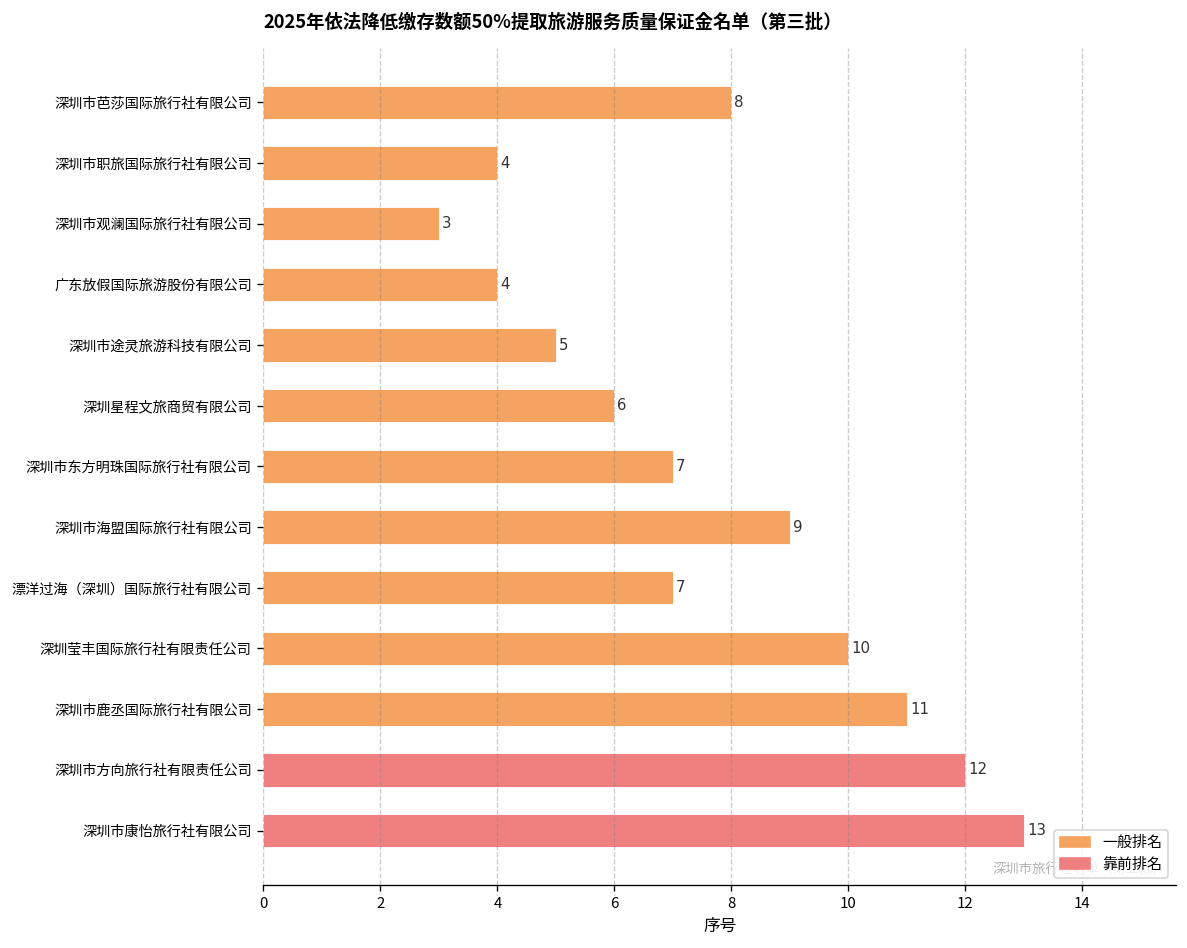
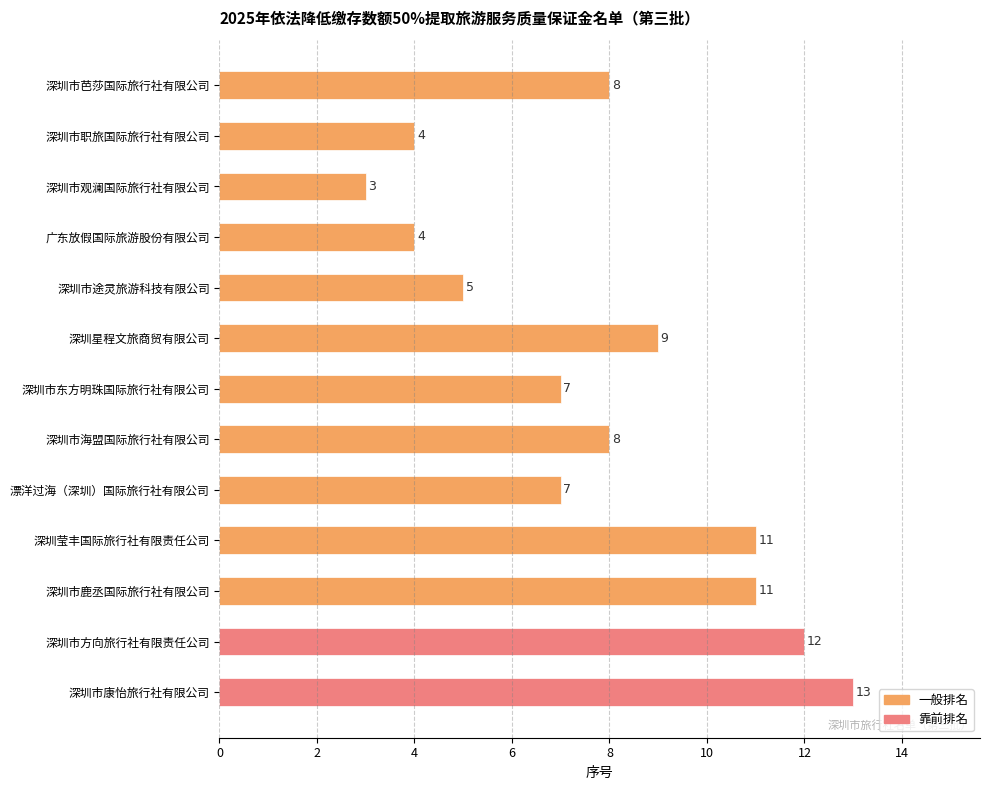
  {
    "深圳市芭莎国际旅行社有限公司": 8,
    "深圳市职旅国际旅行社有限公司": 4,
    "深圳市观澜国际旅行社有限公司": 3,
    "广东放假国际旅游股份有限公司": 4,
    "深圳市途灵旅游科技有限公司": 5,
-   "深圳星程文旅商贸有限公司": 6,
+   "深圳星程文旅商贸有限公司": 9,
    "深圳市东方明珠国际旅行社有限公司": 7,
-   "深圳市海盟国际旅行社有限公司": 9,
+   "深圳市海盟国际旅行社有限公司": 8,
    "漂洋过海（深圳）国际旅行社有限公司": 7,
-   "深圳莹丰国际旅行社有限责任公司": 10,
+   "深圳莹丰国际旅行社有限责任公司": 11,
    "深圳市鹿丞国际旅行社有限公司": 11,
    "深圳市方向旅行社有限责任公司": 12,
    "深圳市康怡旅行社有限公司": 13
  }
